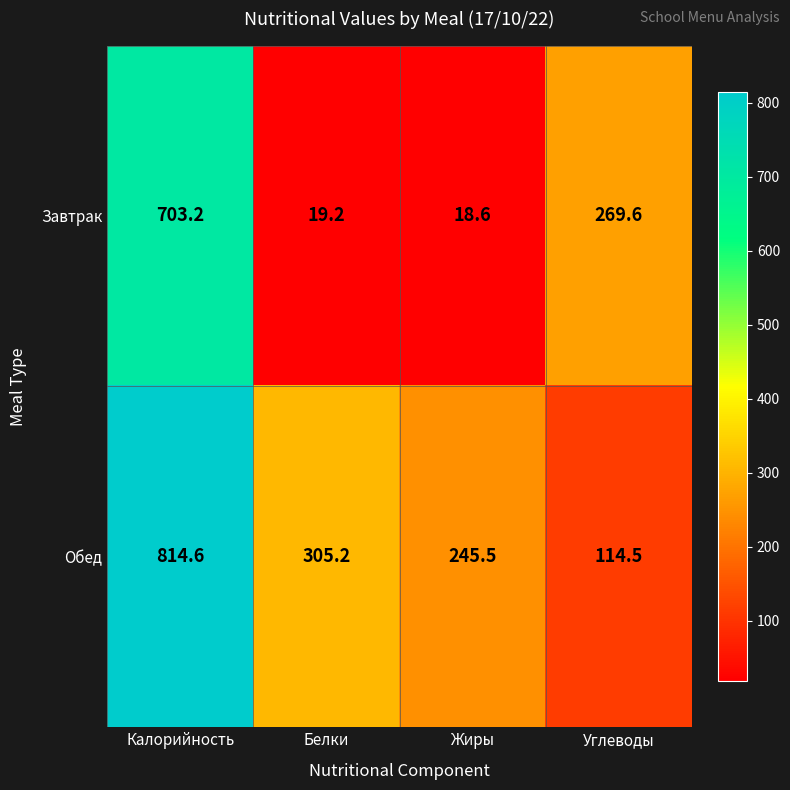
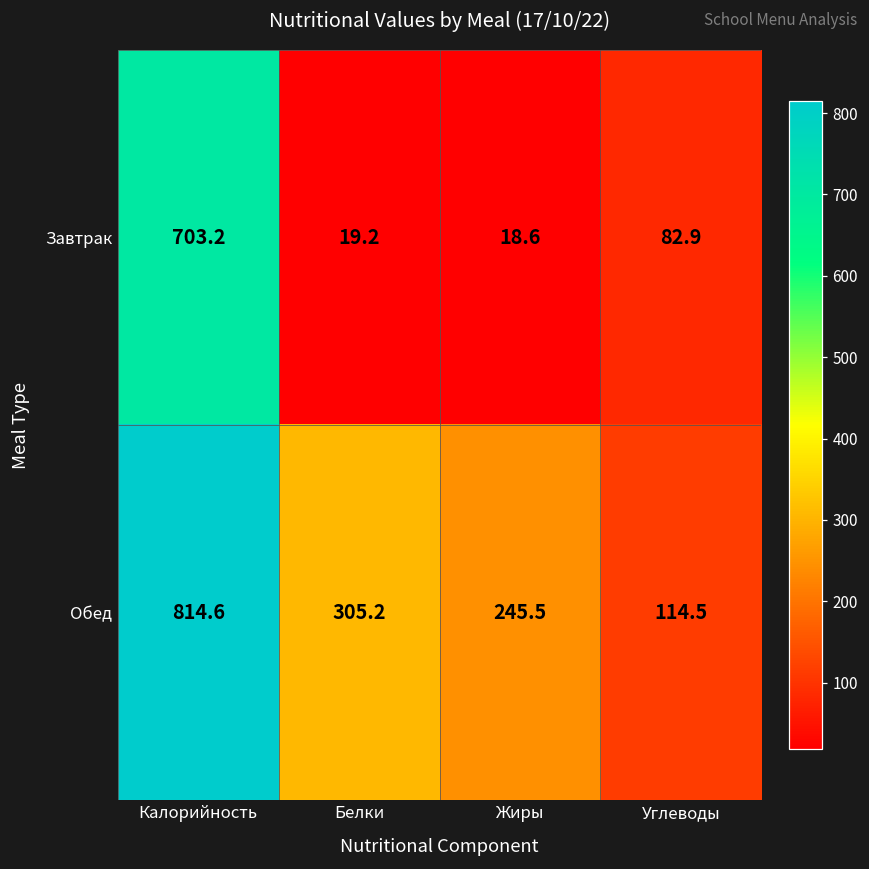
  {
    "Завтрак": {
      "Калорийность": 703.2,
      "Белки": 19.2,
      "Жиры": 18.6,
-     "Углеводы": 269.6
+     "Углеводы": 82.9
    },
    "Обед": {
      "Калорийность": 814.6,
      "Белки": 305.2,
      "Жиры": 245.5,
      "Углеводы": 114.5
    }
  }
